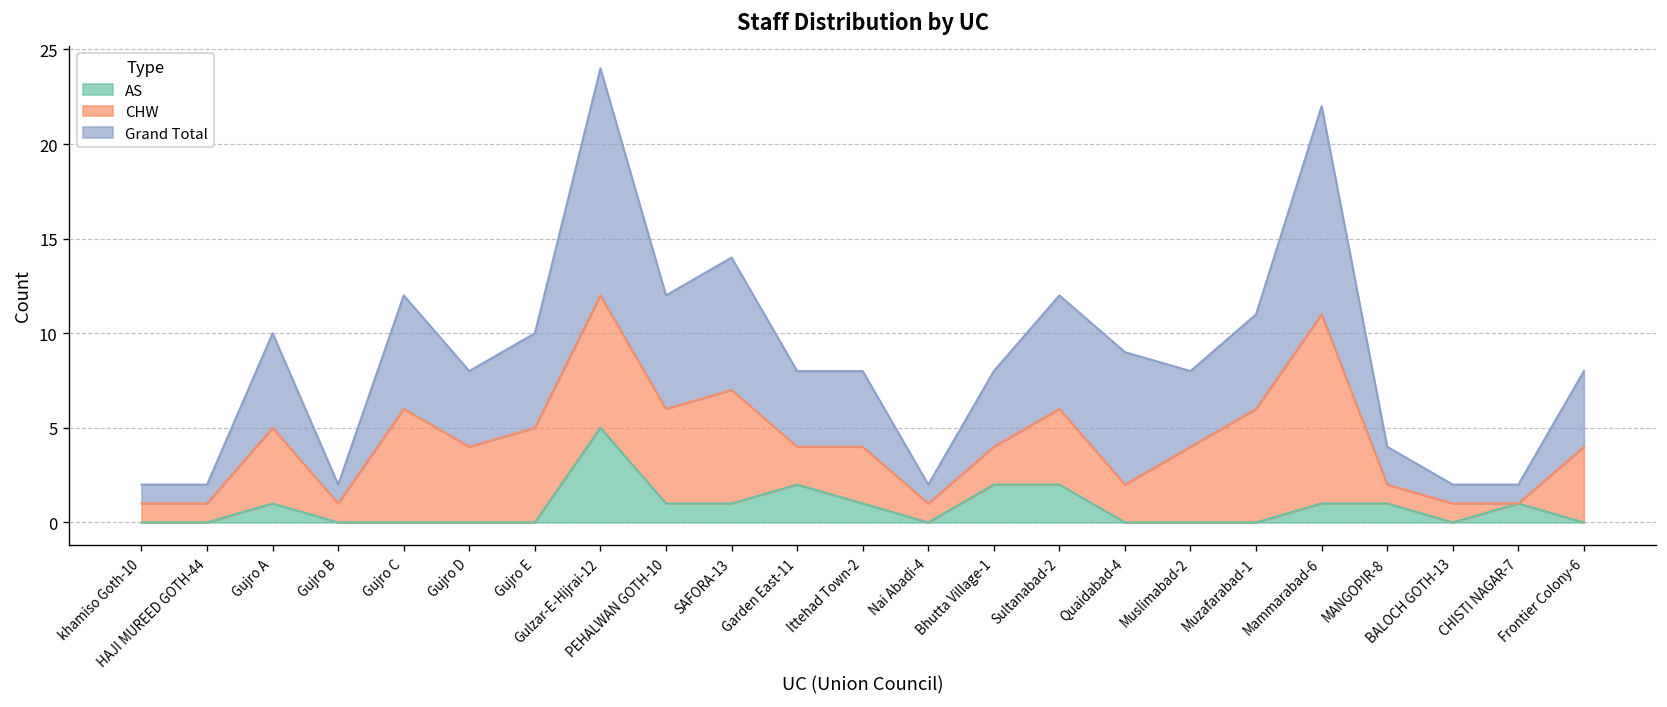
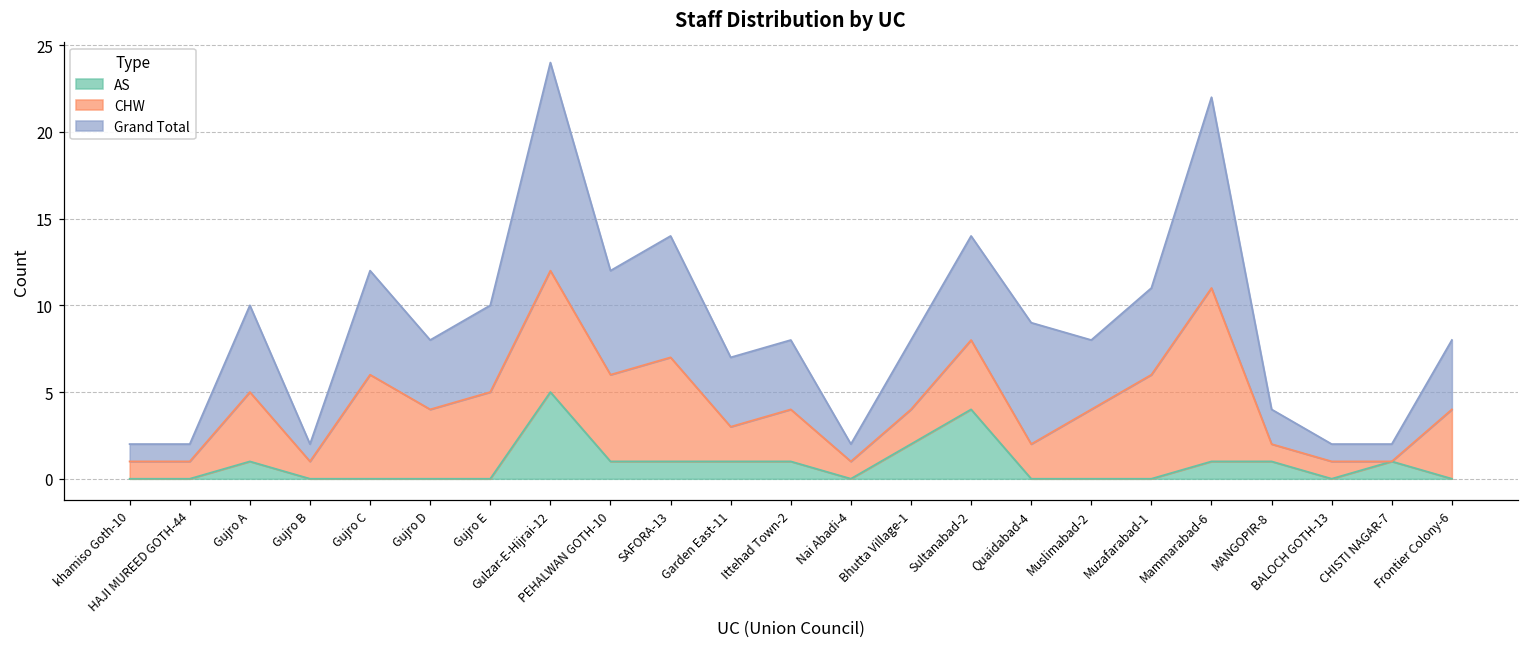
  {
    "AS": {
      "khamiso Goth-10": 0,
      "HAJI MUREED GOTH-44": 0,
      "Gujro A": 1,
      "Gujro B": 0,
      "Gujro C": 0,
      "Gujro D": 0,
      "Gujro E": 0,
      "Gulzar-E-Hijrai-12": 5,
      "PEHALWAN GOTH-10": 1,
      "SAFORA-13": 1,
-     "Garden East-11": 2,
+     "Garden East-11": 1,
      "Ittehad Town-2": 1,
      "Nai Abadi-4": 0,
      "Bhutta Village-1": 2,
-     "Sultanabad-2": 2,
+     "Sultanabad-2": 4,
      "Quaidabad-4": 0,
      "Muslimabad-2": 0,
      "Muzafarabad-1": 0,
      "Mammarabad-6": 1,
      "MANGOPIR-8": 1,
      "BALOCH GOTH-13": 0,
      "Frontier Colony-6": 0
    },
    "CHW": {
      "khamiso Goth-10": 1,
      "HAJI MUREED GOTH-44": 1,
      "Gujro A": 4,
      "Gujro B": 1,
      "Gujro C": 6,
      "Gujro D": 4,
      "Gujro E": 5,
      "Gulzar-E-Hijrai-12": 7,
      "PEHALWAN GOTH-10": 5,
      "SAFORA-13": 6,
      "Garden East-11": 2,
      "Ittehad Town-2": 3,
      "Nai Abadi-4": 1,
      "Bhutta Village-1": 2,
      "Sultanabad-2": 4,
      "Quaidabad-4": 2,
      "Muslimabad-2": 4,
      "Muzafarabad-1": 6,
      "Mammarabad-6": 10,
      "MANGOPIR-8": 1,
      "BALOCH GOTH-13": 1,
      "Frontier Colony-6": 4
    },
    "Grand Total": {
      "khamiso Goth-10": 1,
      "HAJI MUREED GOTH-44": 1,
      "Gujro A": 5,
      "Gujro B": 1,
      "Gujro C": 6,
      "Gujro D": 4,
      "Gujro E": 5,
      "Gulzar-E-Hijrai-12": 12,
      "PEHALWAN GOTH-10": 6,
      "SAFORA-13": 7,
      "Garden East-11": 4,
      "Ittehad Town-2": 4,
      "Nai Abadi-4": 1,
      "Bhutta Village-1": 4,
      "Sultanabad-2": 6,
      "Quaidabad-4": 7,
      "Muslimabad-2": 4,
      "Muzafarabad-1": 5,
      "Mammarabad-6": 11,
      "MANGOPIR-8": 2,
      "BALOCH GOTH-13": 1,
      "CHISTI NAGAR-7": 1,
      "Frontier Colony-6": 4
    }
  }
